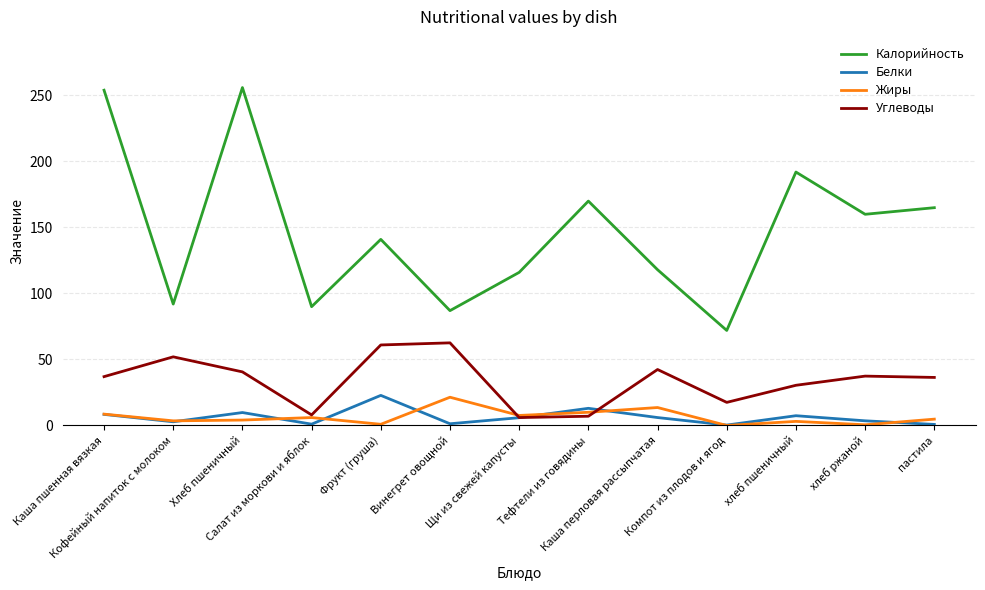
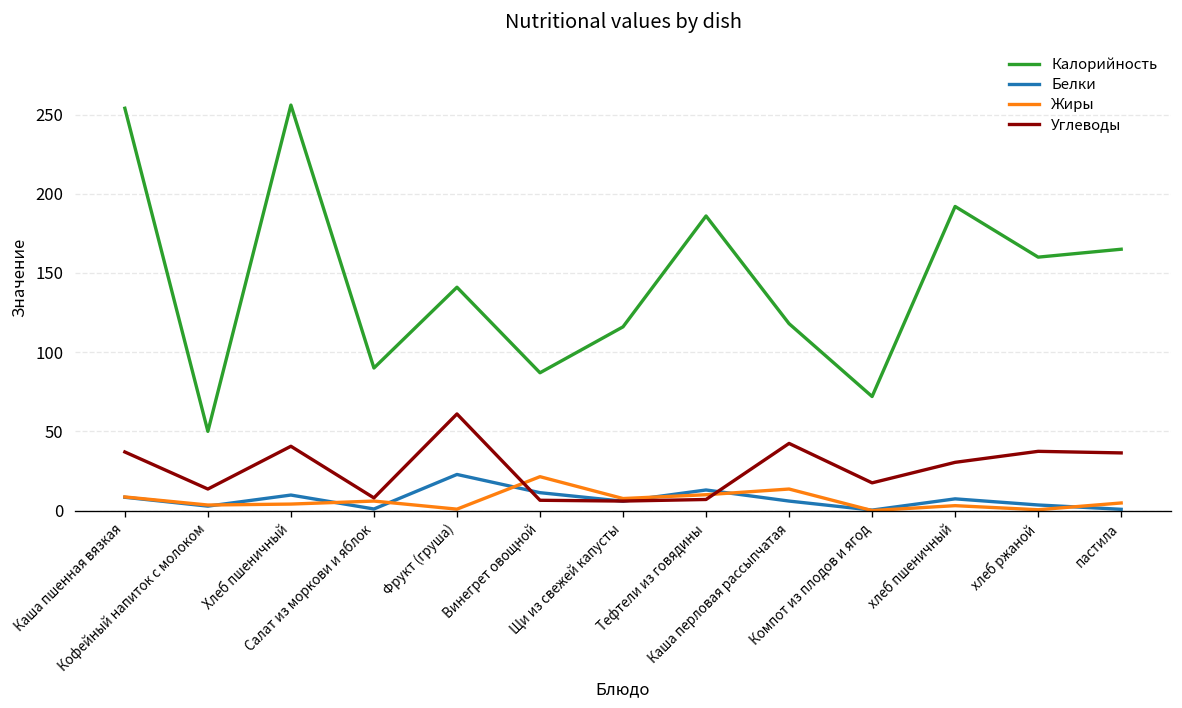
  {
    "Калорийность": {
      "Каша пшенная вязкая": 254,
-     "Кофейный напиток с молоком": 92,
+     "Кофейный напиток с молоком": 50,
      "Хлеб пшеничный": 256,
      "Салат из моркови и яблок": 90,
      "Фрукт (груша)": 141,
      "Винегрет овощной": 87,
      "Щи из свежей капусты": 116,
-     "Тефтели из говядины": 170,
+     "Тефтели из говядины": 186,
      "Каша перловая рассыпчатая": 118,
      "Компот из плодов и ягод": 72,
      "хлеб пшеничный": 192,
      "хлеб ржаной": 160,
      "пастила": 165
    },
    "Белки": {
      "Хлеб пшеничный": 10,
      "Салат из моркови и яблок": 1,
      "Фрукт (груша)": 23,
-     "Винегрет овощной": 1,
+     "Винегрет овощной": 11,
      "Тефтели из говядины": 13,
      "Каша перловая рассыпчатая": 6,
      "хлеб пшеничный": 7,
      "хлеб ржаной": 4,
      "пастила": 1
    },
    "Жиры": {
      "Хлеб пшеничный": 4,
      "Салат из моркови и яблок": 6,
      "Фрукт (груша)": 1,
      "Винегрет овощной": 21,
      "Тефтели из говядины": 10,
      "Каша перловая рассыпчатая": 14,
      "хлеб пшеничный": 3,
      "хлеб ржаной": 1,
      "пастила": 5
    },
    "Углеводы": {
      "Каша пшенная вязкая": 37,
-     "Кофейный напиток с молоком": 52,
+     "Кофейный напиток с молоком": 14,
      "Хлеб пшеничный": 41,
      "Салат из моркови и яблок": 8,
      "Фрукт (груша)": 61,
-     "Винегрет овощной": 63,
+     "Винегрет овощной": 7,
      "Тефтели из говядины": 7,
      "Каша перловая рассыпчатая": 42,
      "Компот из плодов и ягод": 18,
      "хлеб пшеничный": 30,
      "хлеб ржаной": 37,
      "пастила": 36
    }
  }
